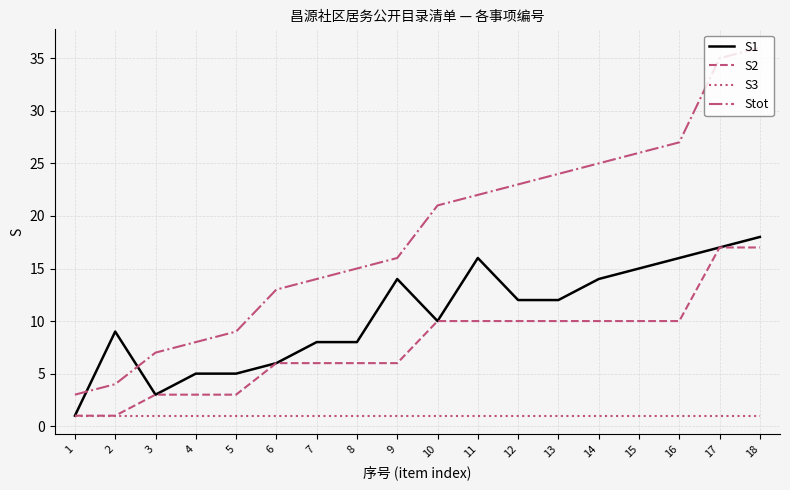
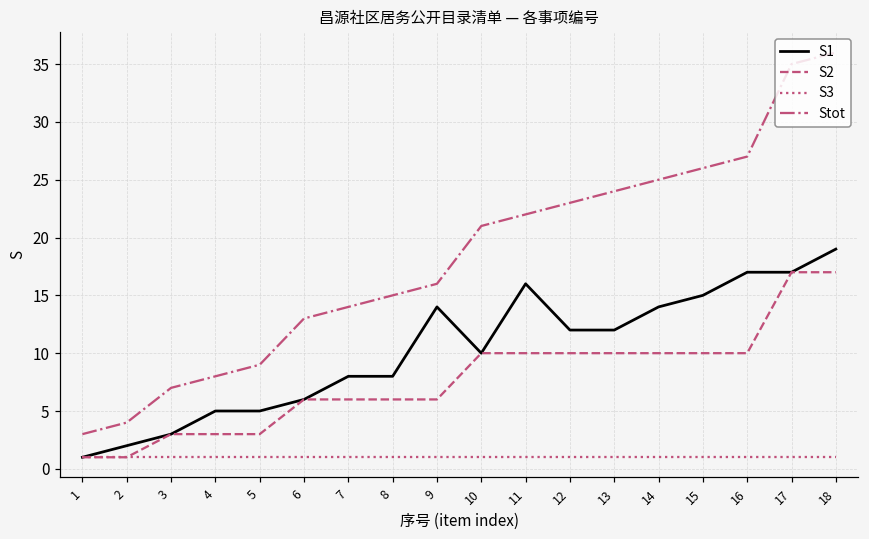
  {
    "S1": {
-     "2": 9,
+     "2": 2,
      "4": 5,
      "5": 5,
      "7": 8,
      "8": 8,
      "9": 14,
      "11": 16,
      "12": 12,
      "13": 12,
      "14": 14,
      "15": 15,
-     "16": 16,
-     "18": 18
+     "16": 17,
+     "18": 19
    }
  }
